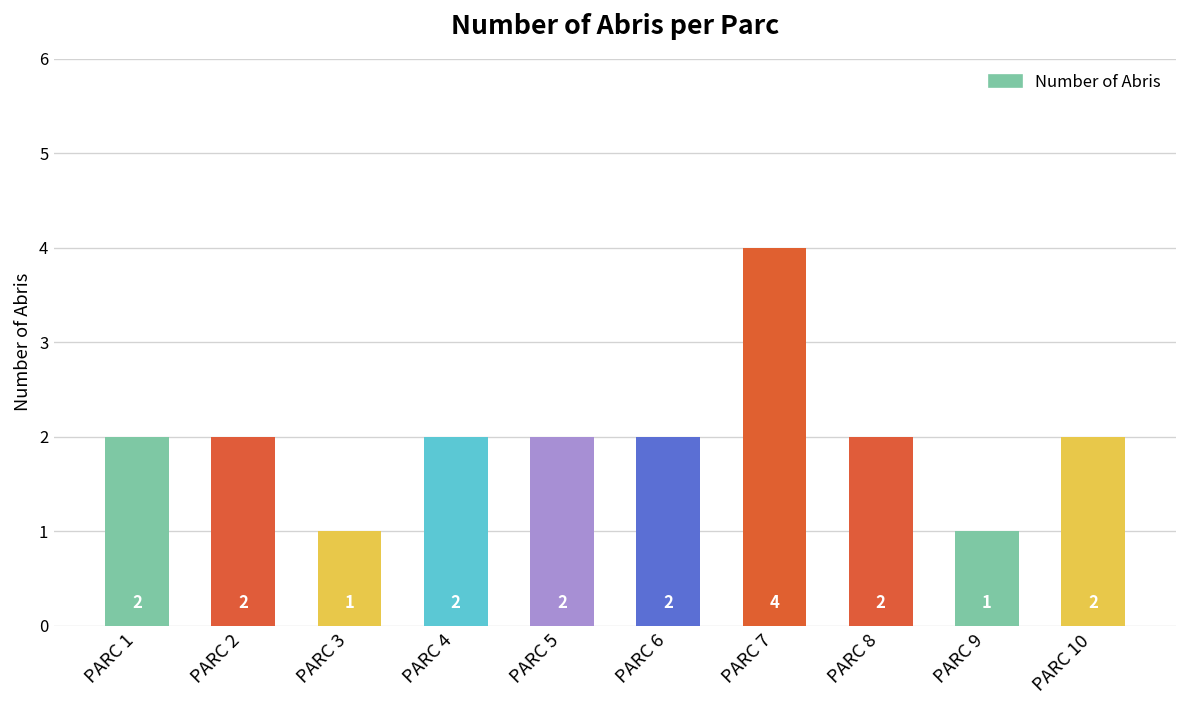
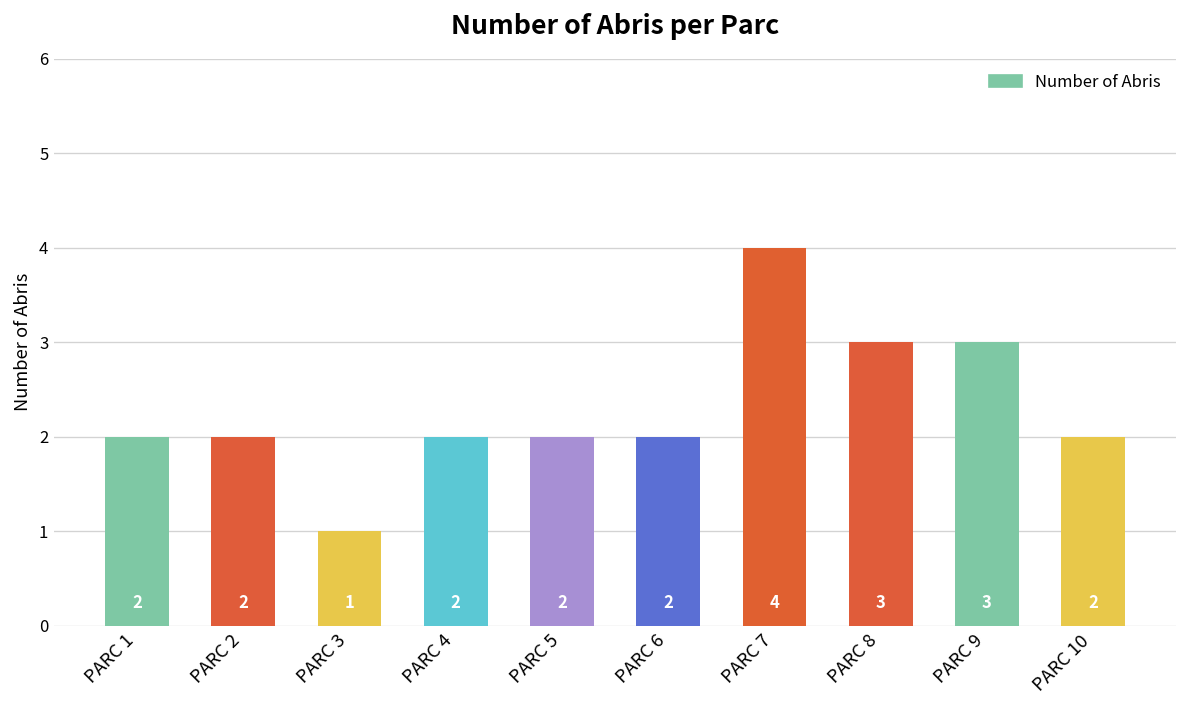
  {
    "PARC 1": 2,
    "PARC 2": 2,
    "PARC 3": 1,
    "PARC 4": 2,
    "PARC 5": 2,
    "PARC 6": 2,
    "PARC 7": 4,
-   "PARC 8": 2,
-   "PARC 9": 1,
+   "PARC 8": 3,
+   "PARC 9": 3,
    "PARC 10": 2
  }
